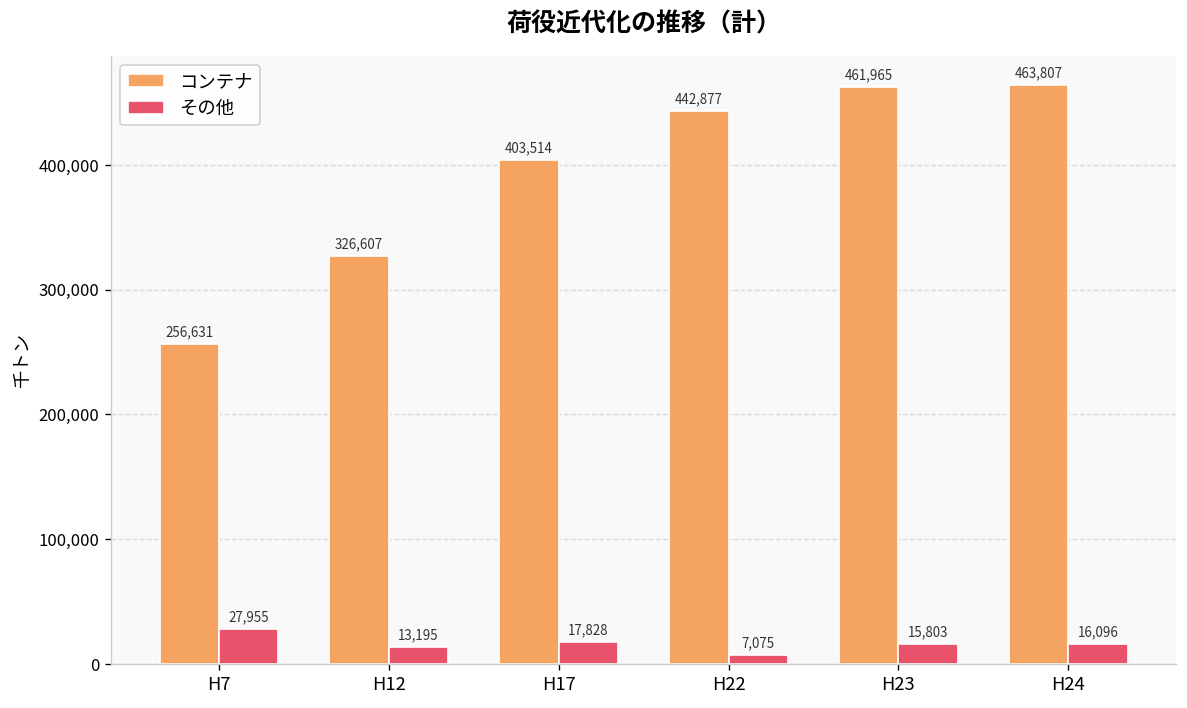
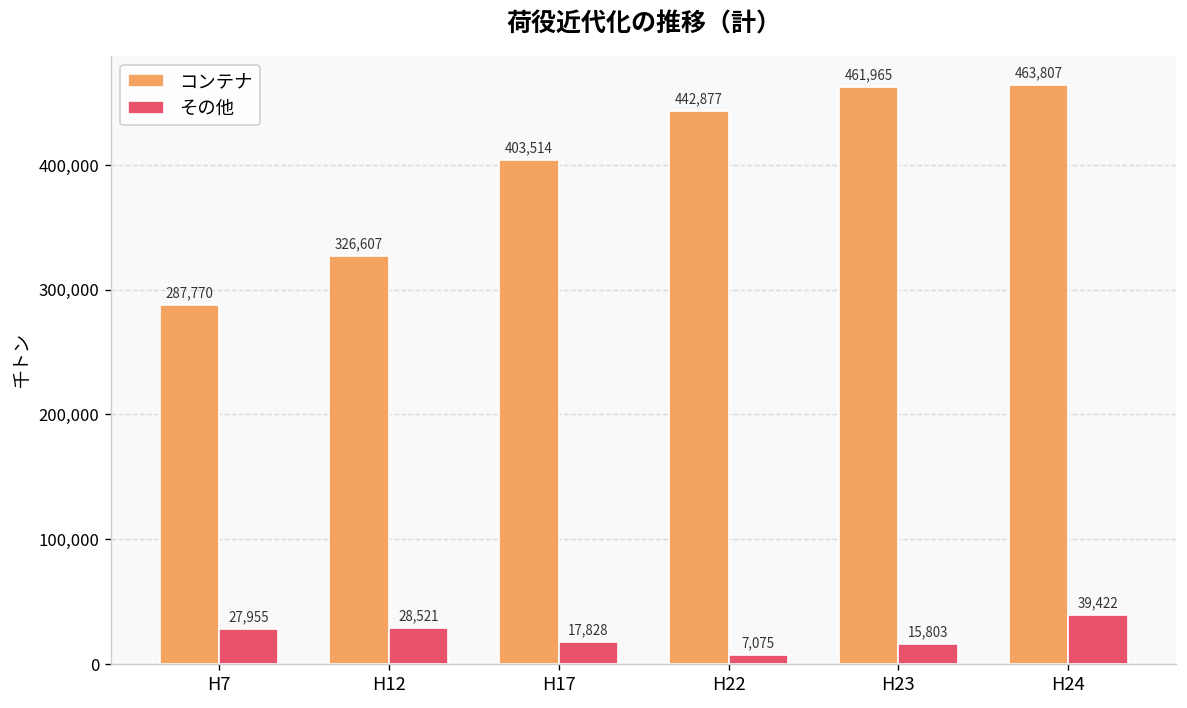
  {
    "コンテナ": {
-     "H7": "256,631",
+     "H7": "287,770",
      "H12": "326,607",
      "H17": "403,514",
      "H22": "442,877",
      "H23": "461,965",
      "H24": "463,807"
    },
    "その他": {
      "H7": "27,955",
-     "H12": "13,195",
+     "H12": "28,521",
      "H17": "17,828",
      "H22": "7,075",
      "H23": "15,803",
-     "H24": "16,096"
+     "H24": "39,422"
    }
  }
